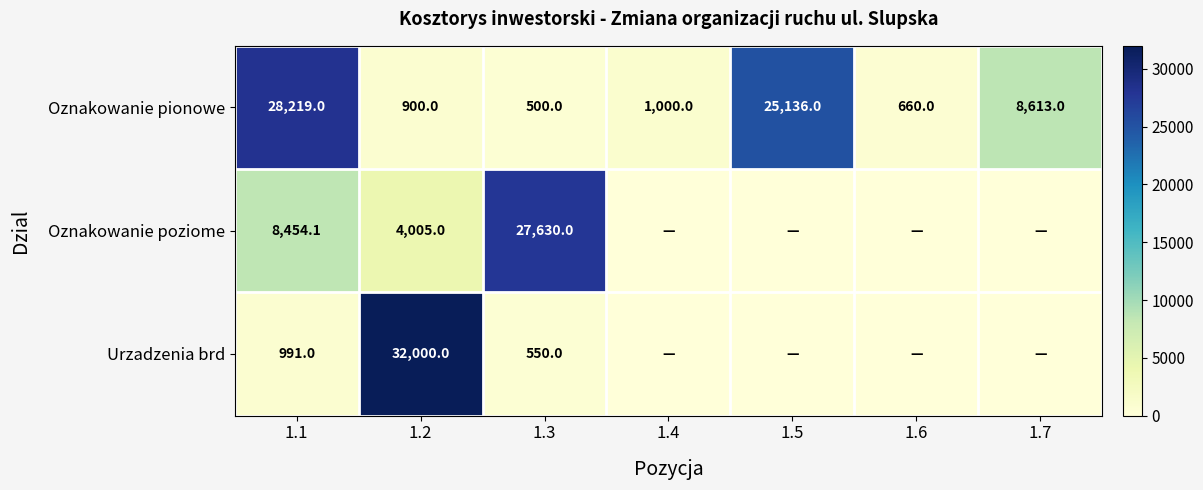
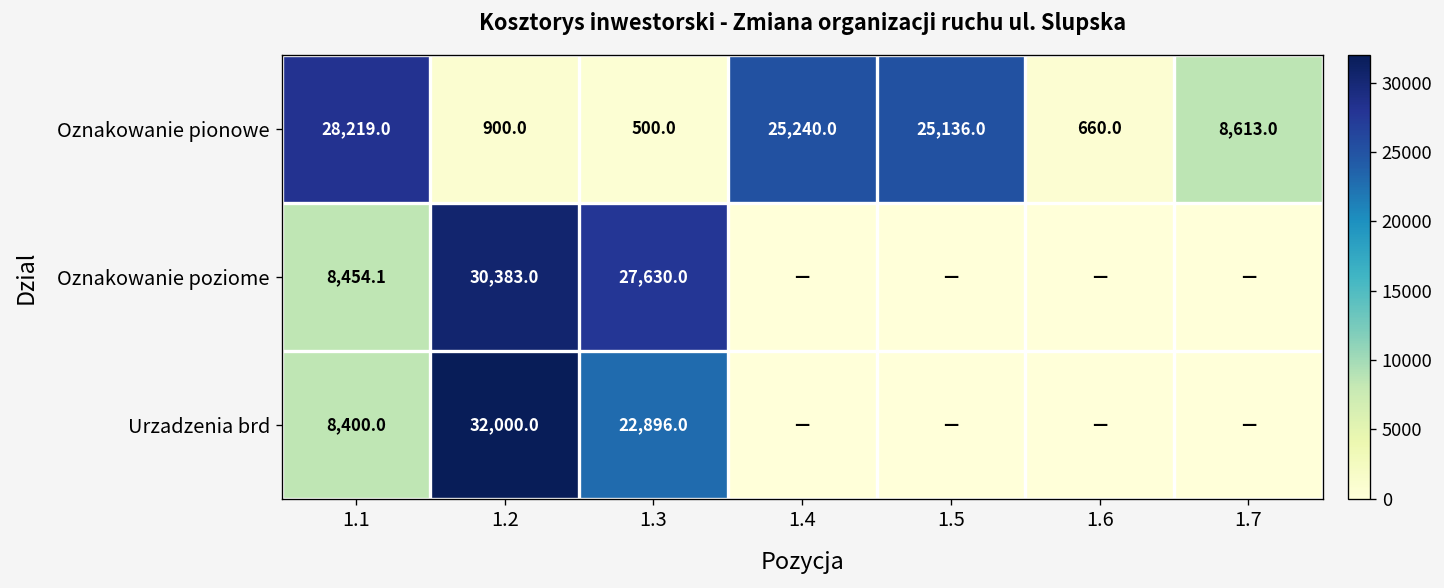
  {
    "Oznakowanie pionowe": {
      "1.1": "28,219.0",
      "1.2": "900.0",
      "1.3": "500.0",
-     "1.4": "1,000.0",
+     "1.4": "25,240.0",
      "1.5": "25,136.0",
      "1.6": "660.0",
      "1.7": "8,613.0"
    },
    "Oznakowanie poziome": {
      "1.1": "8,454.1",
-     "1.2": "4,005.0",
+     "1.2": "30,383.0",
      "1.3": "27,630.0"
    },
    "Urzadzenia brd": {
-     "1.1": "991.0",
+     "1.1": "8,400.0",
      "1.2": "32,000.0",
-     "1.3": "550.0"
+     "1.3": "22,896.0"
    }
  }
